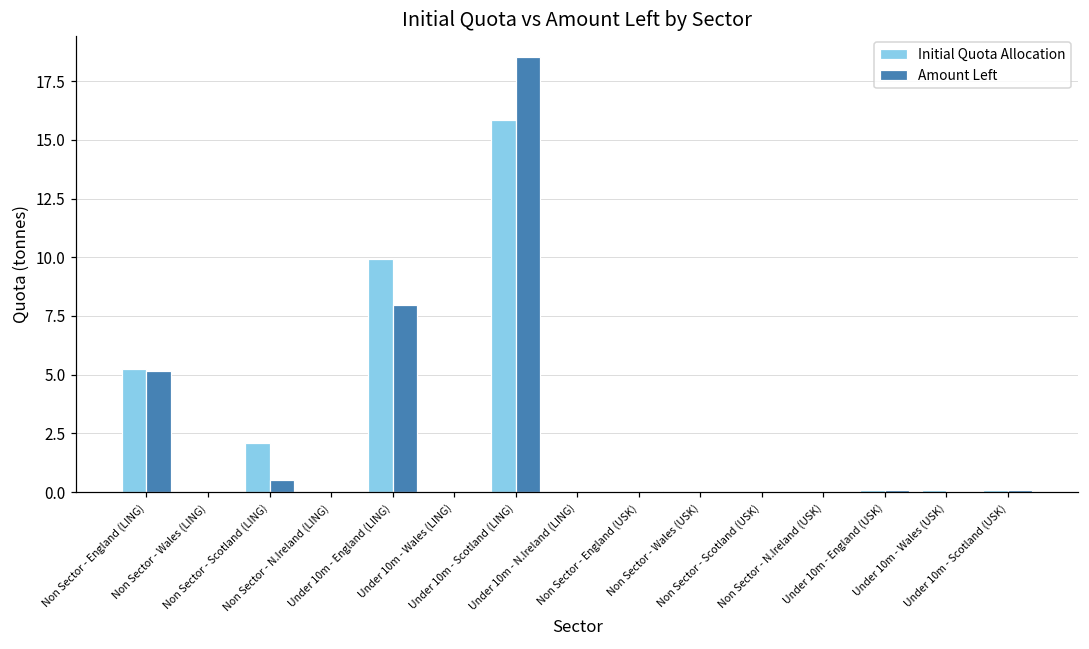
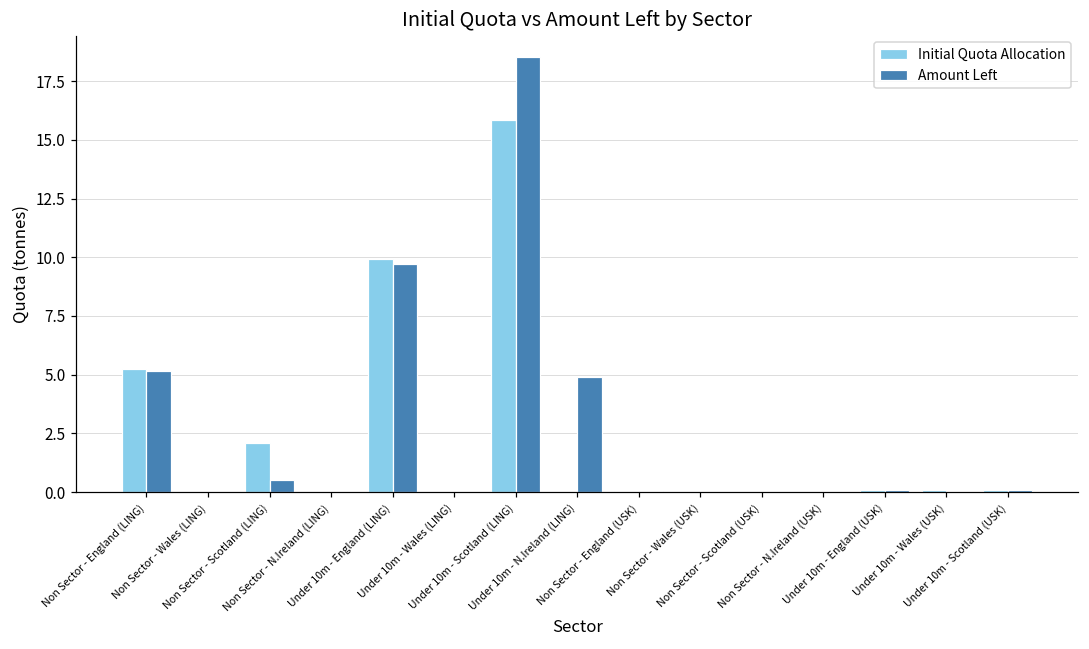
  {
    "Initial Quota Allocation": {
      "Non Sector - England (LING)": 5.2,
      "Non Sector - Wales (LING)": 0.0,
      "Non Sector - Scotland (LING)": 2.1,
      "Non Sector - N.Ireland (LING)": 0.0,
      "Under 10m - England (LING)": 9.9,
      "Under 10m - Scotland (LING)": 15.8,
      "Under 10m - N.Ireland (LING)": 0.0,
      "Non Sector - Wales (USK)": 0.0,
      "Non Sector - Scotland (USK)": 0.0,
      "Non Sector - N.Ireland (USK)": 0.0
    },
    "Amount Left": {
      "Non Sector - England (LING)": 5.2,
      "Non Sector - Wales (LING)": 0.0,
      "Non Sector - Scotland (LING)": 0.5,
      "Non Sector - N.Ireland (LING)": 0.0,
-     "Under 10m - England (LING)": 8.0,
+     "Under 10m - England (LING)": 9.7,
      "Under 10m - Scotland (LING)": 18.5,
-     "Under 10m - N.Ireland (LING)": 0.0,
+     "Under 10m - N.Ireland (LING)": 4.9,
      "Non Sector - Wales (USK)": 0.0,
      "Non Sector - Scotland (USK)": 0.0,
      "Non Sector - N.Ireland (USK)": 0.0,
      "Under 10m - Wales (USK)": 0.0
    }
  }
